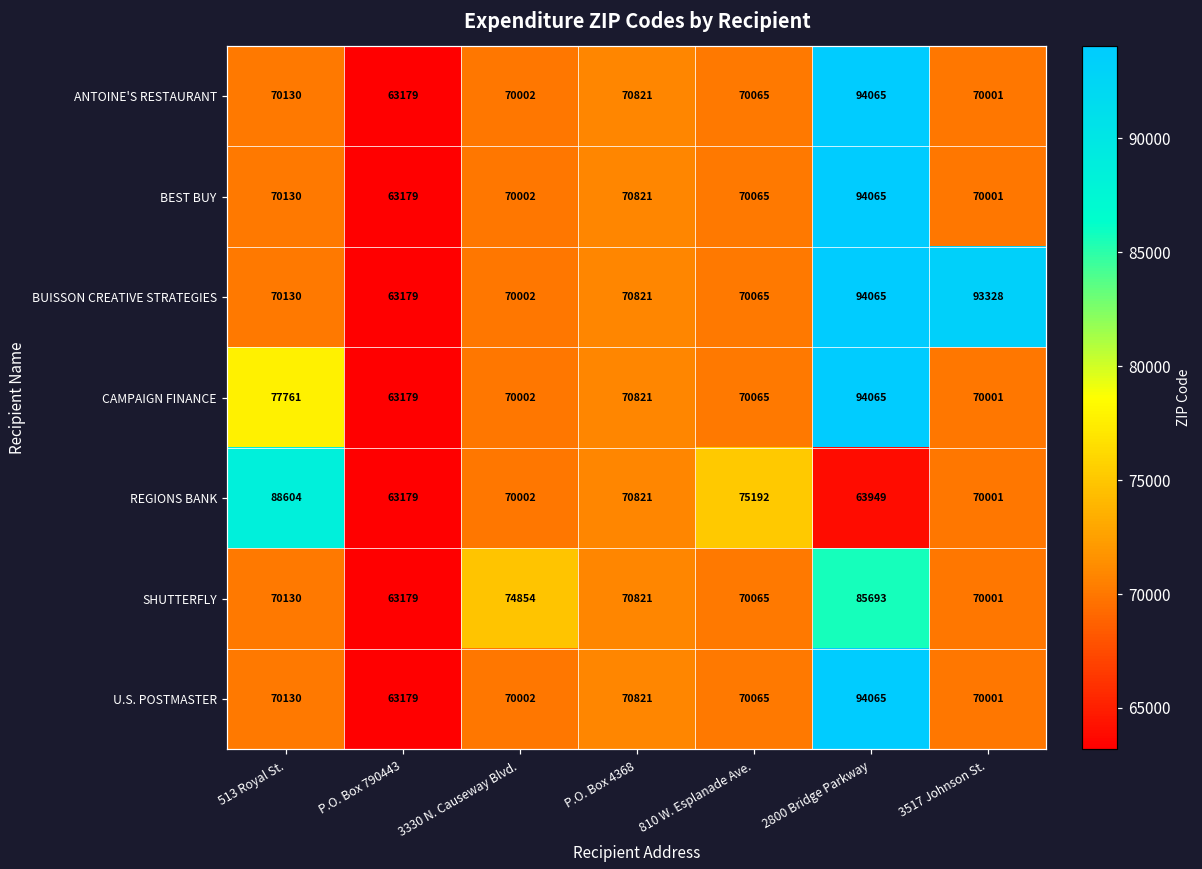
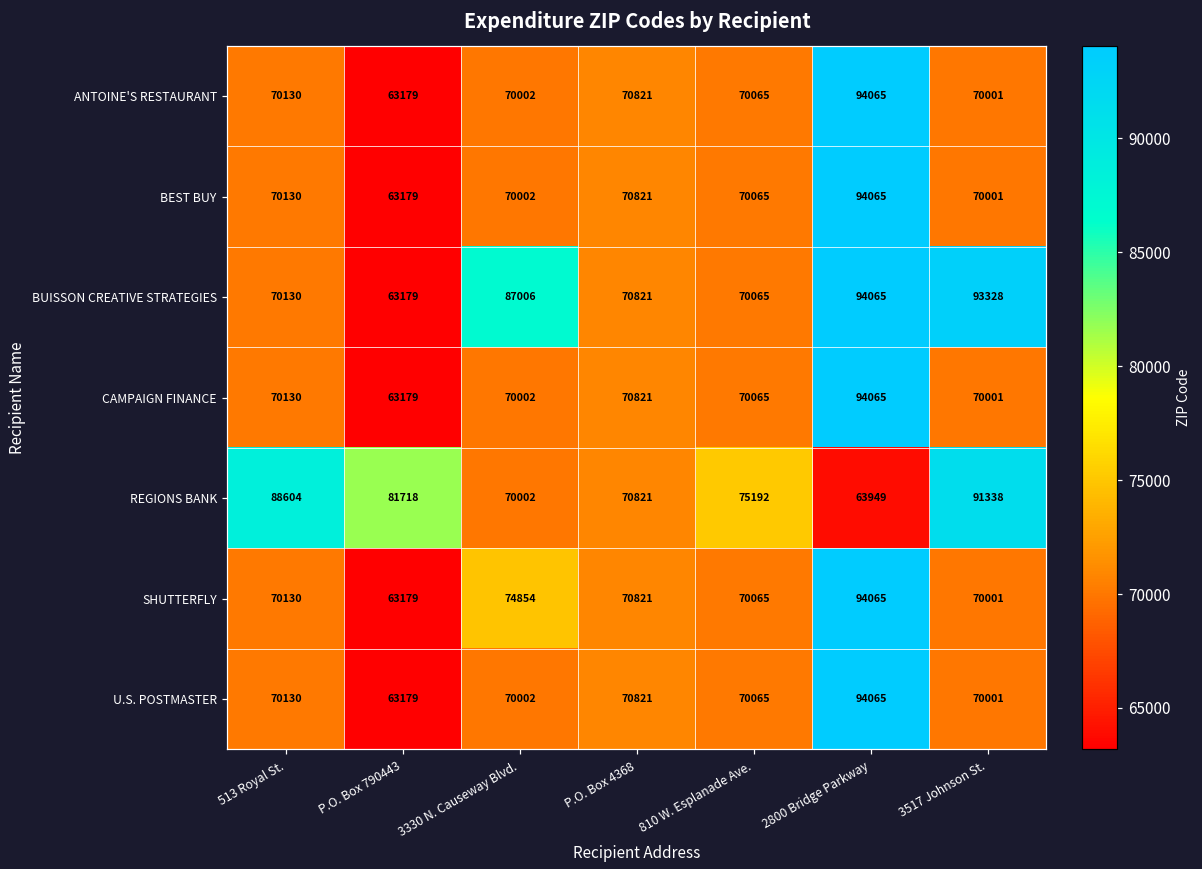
  {
    "ANTOINE'S RESTAURANT": {
      "513 Royal St.": 70130,
      "P.O. Box 790443": 63179,
      "3330 N. Causeway Blvd.": 70002,
      "P.O. Box 4368": 70821,
      "810 W. Esplanade Ave.": 70065,
      "2800 Bridge Parkway": 94065,
      "3517 Johnson St.": 70001
    },
    "BEST BUY": {
      "513 Royal St.": 70130,
      "P.O. Box 790443": 63179,
      "3330 N. Causeway Blvd.": 70002,
      "P.O. Box 4368": 70821,
      "810 W. Esplanade Ave.": 70065,
      "2800 Bridge Parkway": 94065,
      "3517 Johnson St.": 70001
    },
    "BUISSON CREATIVE STRATEGIES": {
      "513 Royal St.": 70130,
      "P.O. Box 790443": 63179,
-     "3330 N. Causeway Blvd.": 70002,
+     "3330 N. Causeway Blvd.": 87006,
      "P.O. Box 4368": 70821,
      "810 W. Esplanade Ave.": 70065,
      "2800 Bridge Parkway": 94065,
      "3517 Johnson St.": 93328
    },
    "CAMPAIGN FINANCE": {
-     "513 Royal St.": 77761,
+     "513 Royal St.": 70130,
      "P.O. Box 790443": 63179,
      "3330 N. Causeway Blvd.": 70002,
      "P.O. Box 4368": 70821,
      "810 W. Esplanade Ave.": 70065,
      "2800 Bridge Parkway": 94065,
      "3517 Johnson St.": 70001
    },
    "REGIONS BANK": {
      "513 Royal St.": 88604,
-     "P.O. Box 790443": 63179,
+     "P.O. Box 790443": 81718,
      "3330 N. Causeway Blvd.": 70002,
      "P.O. Box 4368": 70821,
      "810 W. Esplanade Ave.": 75192,
      "2800 Bridge Parkway": 63949,
-     "3517 Johnson St.": 70001
+     "3517 Johnson St.": 91338
    },
    "SHUTTERFLY": {
      "513 Royal St.": 70130,
      "P.O. Box 790443": 63179,
      "3330 N. Causeway Blvd.": 74854,
      "P.O. Box 4368": 70821,
      "810 W. Esplanade Ave.": 70065,
-     "2800 Bridge Parkway": 85693,
+     "2800 Bridge Parkway": 94065,
      "3517 Johnson St.": 70001
    },
    "U.S. POSTMASTER": {
      "513 Royal St.": 70130,
      "P.O. Box 790443": 63179,
      "3330 N. Causeway Blvd.": 70002,
      "P.O. Box 4368": 70821,
      "810 W. Esplanade Ave.": 70065,
      "2800 Bridge Parkway": 94065,
      "3517 Johnson St.": 70001
    }
  }
